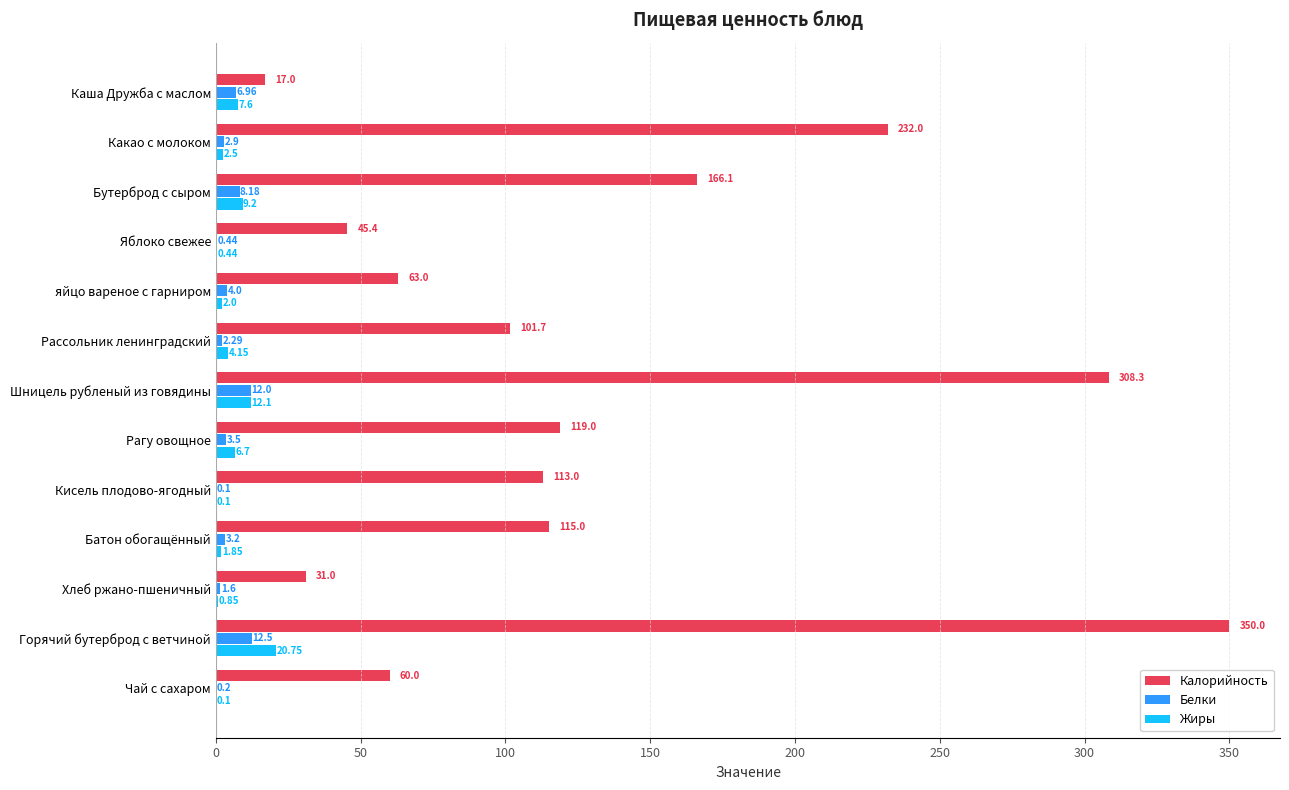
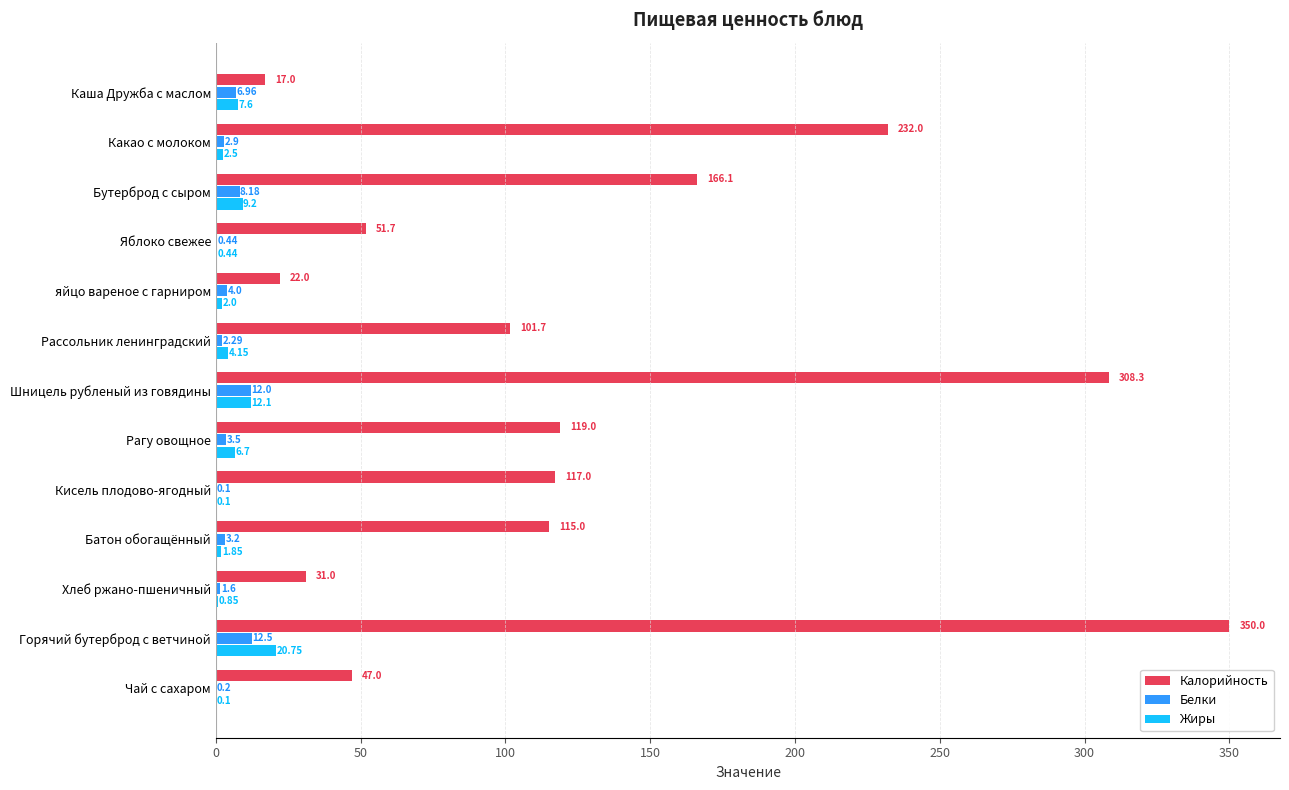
  {
    "Калорийность": {
      "Каша Дружба с маслом": 17.0,
      "Какао с молоком": 232.0,
      "Бутерброд с сыром": 166.1,
-     "Яблоко свежее": 45.4,
-     "яйцо вареное с гарниром": 63.0,
+     "Яблоко свежее": 51.7,
+     "яйцо вареное с гарниром": 22.0,
      "Рассольник ленинградский": 101.7,
      "Шницель рубленый из говядины": 308.3,
      "Рагу овощное": 119.0,
-     "Кисель плодово-ягодный": 113.0,
+     "Кисель плодово-ягодный": 117.0,
      "Батон обогащённый": 115.0,
      "Хлеб ржано-пшеничный": 31.0,
      "Горячий бутерброд с ветчиной": 350.0,
-     "Чай с сахаром": 60.0
+     "Чай с сахаром": 47.0
    }
  }
